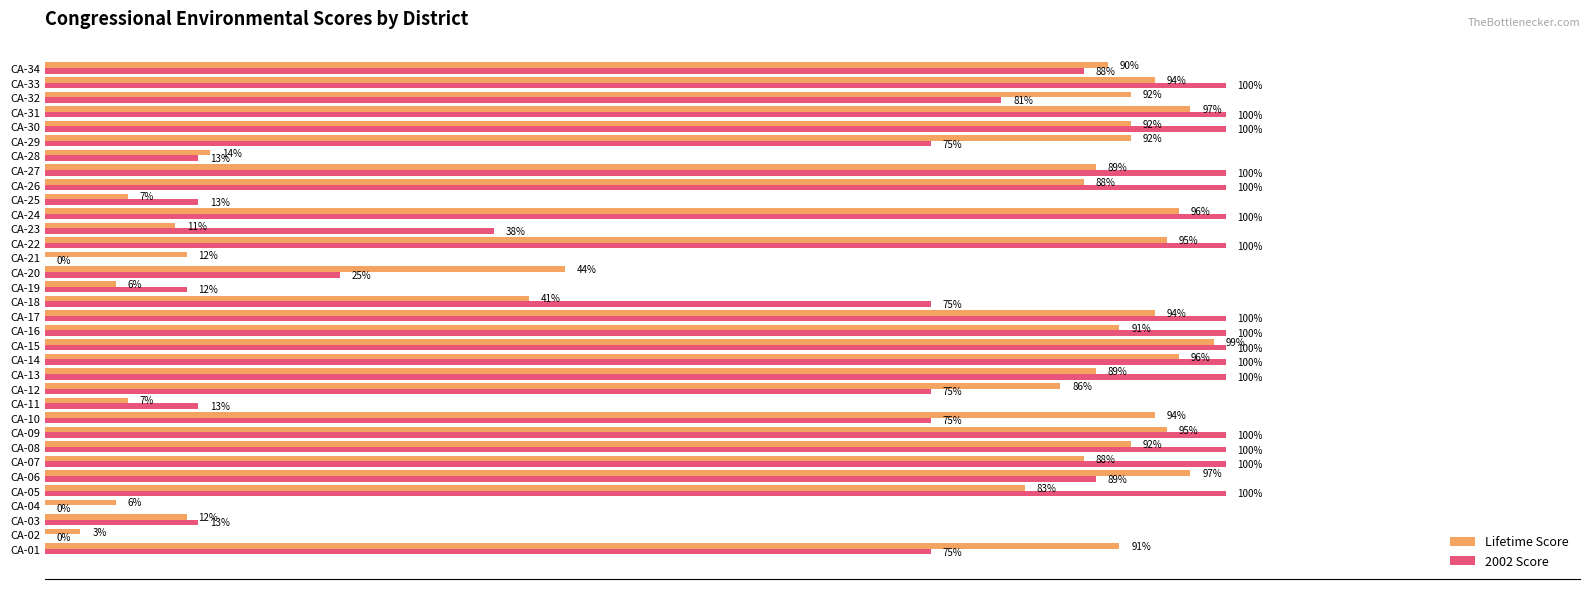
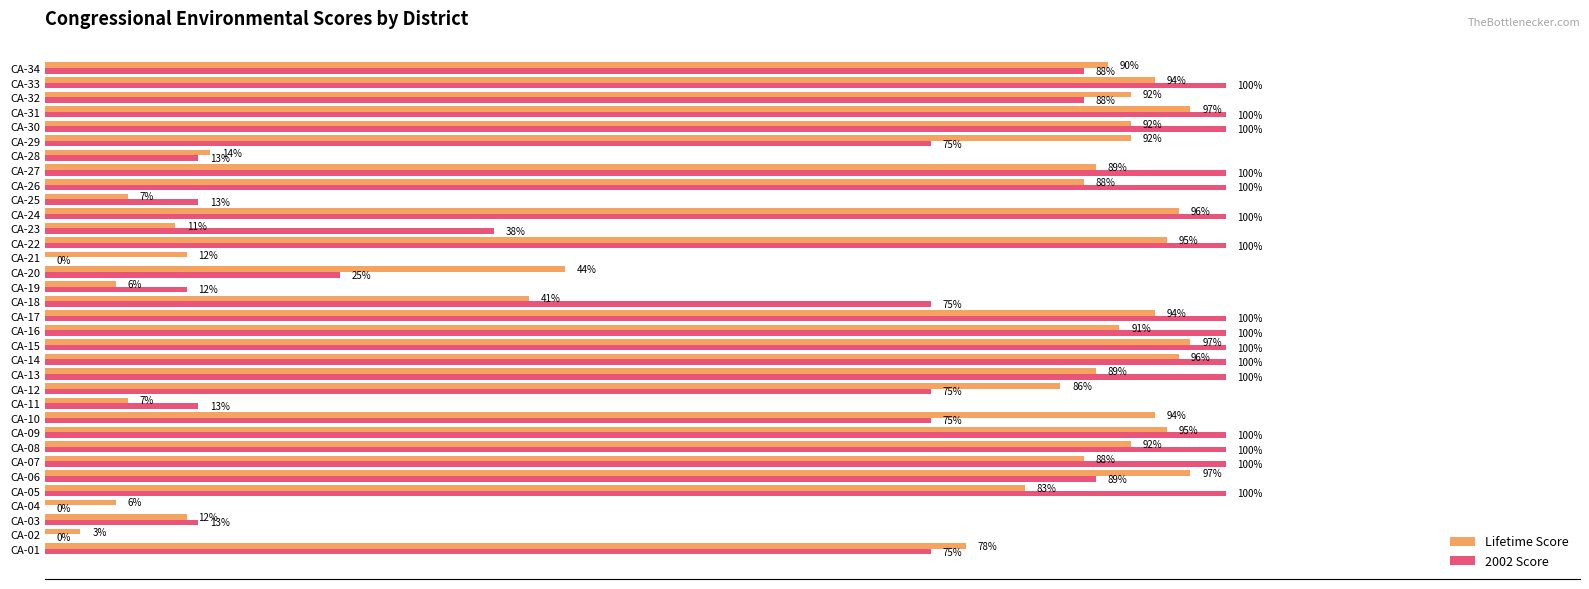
  {
    "Lifetime Score": {
      "CA-34": "90%",
      "CA-33": "94%",
      "CA-32": "92%",
      "CA-31": "97%",
      "CA-30": "92%",
      "CA-29": "92%",
      "CA-27": "89%",
      "CA-26": "88%",
      "CA-25": "7%",
      "CA-24": "96%",
      "CA-23": "11%",
      "CA-22": "95%",
      "CA-21": "12%",
      "CA-20": "44%",
      "CA-19": "6%",
      "CA-18": "41%",
      "CA-17": "94%",
      "CA-16": "91%",
-     "CA-15": "99%",
+     "CA-15": "97%",
      "CA-14": "96%",
      "CA-13": "89%",
      "CA-12": "86%",
      "CA-11": "7%",
      "CA-10": "94%",
      "CA-09": "95%",
      "CA-08": "92%",
      "CA-07": "88%",
      "CA-06": "97%",
      "CA-05": "83%",
      "CA-04": "6%",
      "CA-02": "3%",
-     "CA-01": "91%"
+     "CA-01": "78%"
    },
    "2002 Score": {
      "CA-34": "88%",
      "CA-33": "100%",
-     "CA-32": "81%",
+     "CA-32": "88%",
      "CA-31": "100%",
      "CA-30": "100%",
      "CA-29": "75%",
      "CA-27": "100%",
      "CA-26": "100%",
      "CA-25": "13%",
      "CA-24": "100%",
      "CA-23": "38%",
      "CA-22": "100%",
      "CA-21": "0%",
      "CA-20": "25%",
      "CA-19": "12%",
      "CA-18": "75%",
      "CA-17": "100%",
      "CA-16": "100%",
      "CA-15": "100%",
      "CA-14": "100%",
      "CA-13": "100%",
      "CA-12": "75%",
      "CA-11": "13%",
      "CA-10": "75%",
      "CA-09": "100%",
      "CA-08": "100%",
      "CA-07": "100%",
      "CA-06": "89%",
      "CA-05": "100%",
      "CA-04": "0%",
      "CA-02": "0%",
      "CA-01": "75%"
    }
  }
